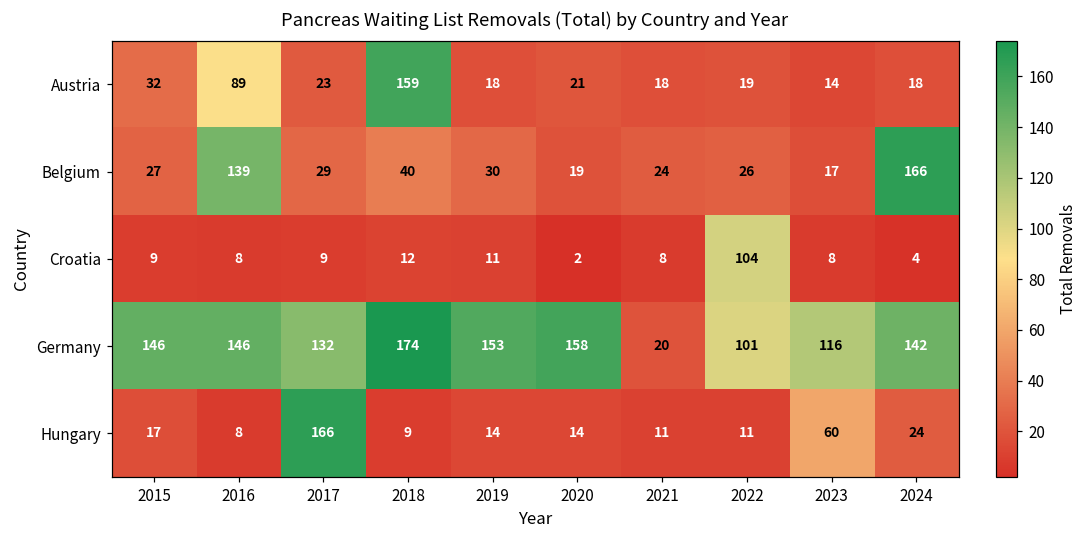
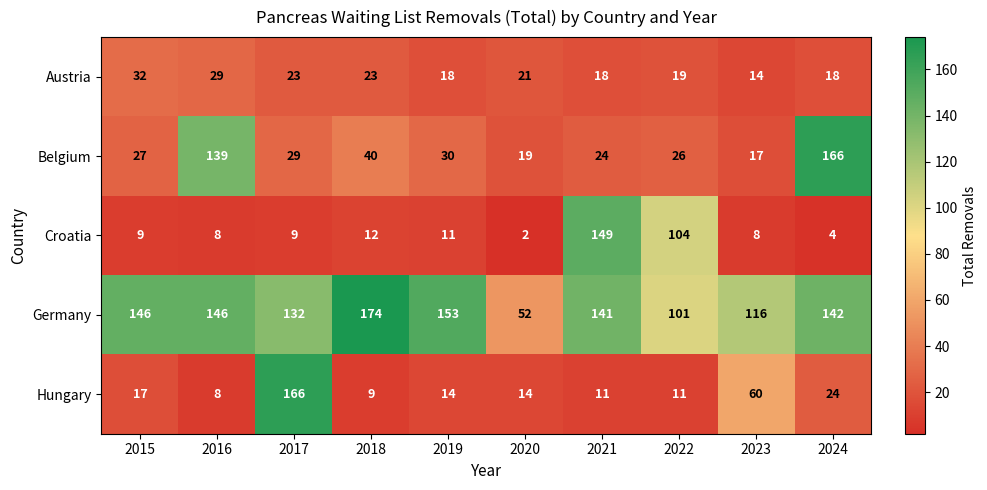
  {
    "Austria": {
      "2015": 32,
-     "2016": 89,
+     "2016": 29,
      "2017": 23,
-     "2018": 159,
+     "2018": 23,
      "2019": 18,
      "2020": 21,
      "2021": 18,
      "2022": 19,
      "2023": 14,
      "2024": 18
    },
    "Belgium": {
      "2015": 27,
      "2016": 139,
      "2017": 29,
      "2018": 40,
      "2019": 30,
      "2020": 19,
      "2021": 24,
      "2022": 26,
      "2023": 17,
      "2024": 166
    },
    "Croatia": {
      "2015": 9,
      "2016": 8,
      "2017": 9,
      "2018": 12,
      "2019": 11,
      "2020": 2,
-     "2021": 8,
+     "2021": 149,
      "2022": 104,
      "2023": 8,
      "2024": 4
    },
    "Germany": {
      "2015": 146,
      "2016": 146,
      "2017": 132,
      "2018": 174,
      "2019": 153,
-     "2020": 158,
-     "2021": 20,
+     "2020": 52,
+     "2021": 141,
      "2022": 101,
      "2023": 116,
      "2024": 142
    },
    "Hungary": {
      "2015": 17,
      "2016": 8,
      "2017": 166,
      "2018": 9,
      "2019": 14,
      "2020": 14,
      "2021": 11,
      "2022": 11,
      "2023": 60,
      "2024": 24
    }
  }
